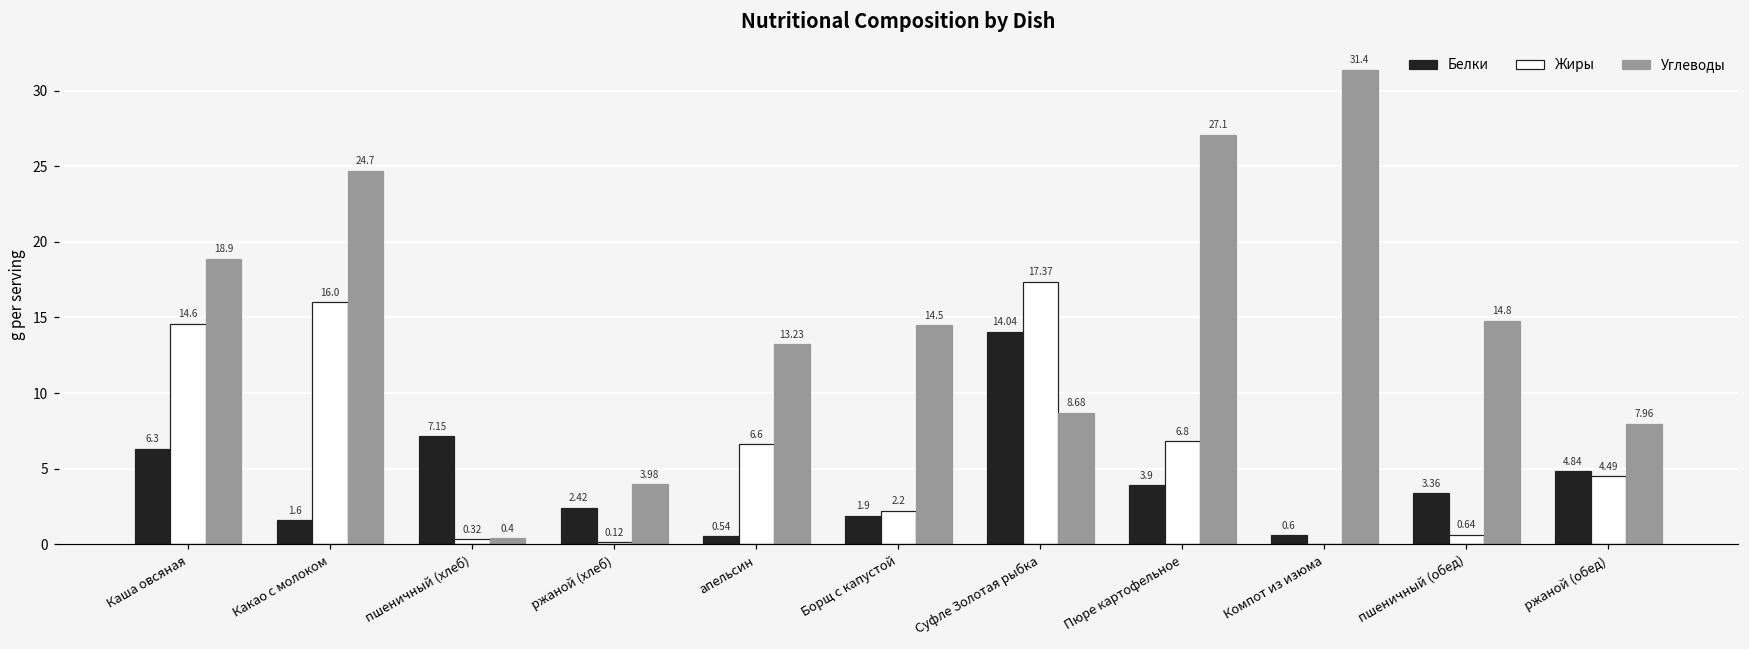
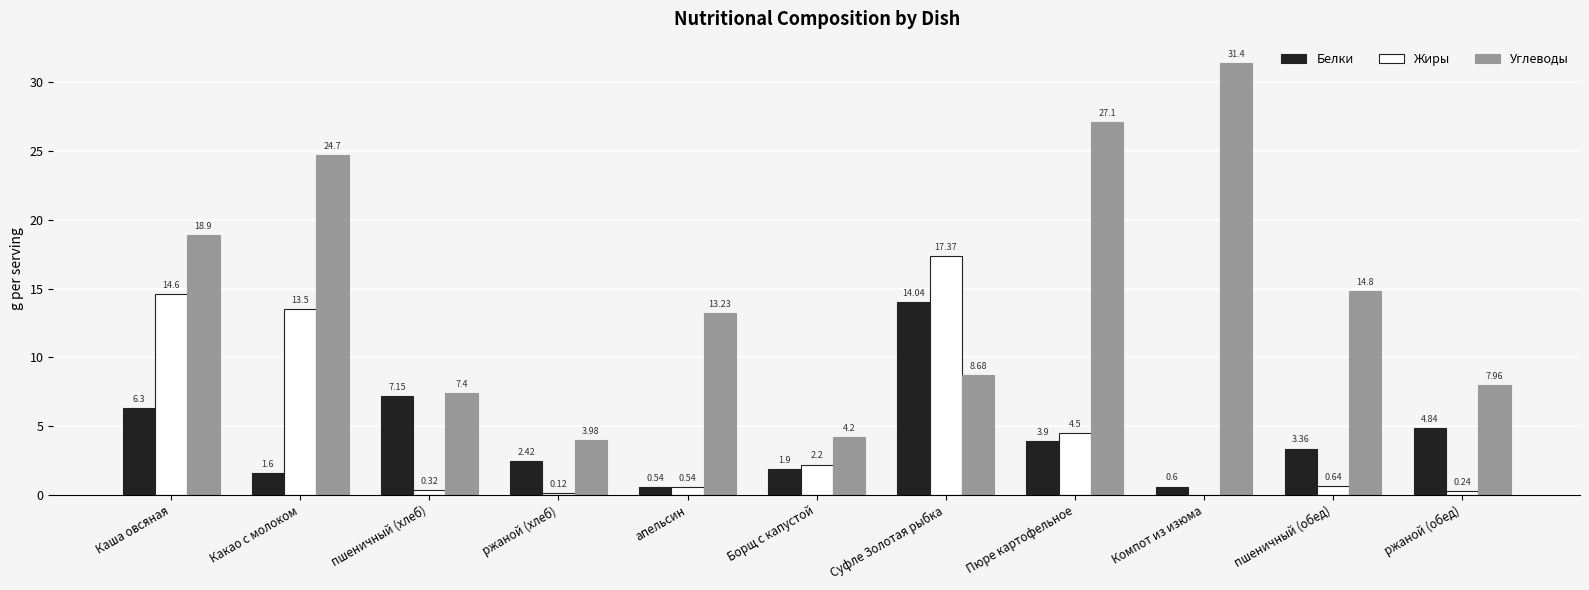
  {
    "Белки": {
      "Каша овсяная": 6.3,
      "Какао с молоком": 1.6,
      "пшеничный (хлеб)": 7.15,
      "ржаной (хлеб)": 2.42,
      "апельсин": 0.54,
      "Борщ с капустой": 1.9,
      "Суфле Золотая рыбка": 14.04,
      "Пюре картофельное": 3.9,
      "Компот из изюма": 0.6,
      "пшеничный (обед)": 3.36,
      "ржаной (обед)": 4.84
    },
    "Жиры": {
      "Каша овсяная": 14.6,
-     "Какао с молоком": 16.0,
+     "Какао с молоком": 13.5,
      "пшеничный (хлеб)": 0.32,
      "ржаной (хлеб)": 0.12,
-     "апельсин": 6.6,
+     "апельсин": 0.54,
      "Борщ с капустой": 2.2,
      "Суфле Золотая рыбка": 17.37,
-     "Пюре картофельное": 6.8,
+     "Пюре картофельное": 4.5,
      "пшеничный (обед)": 0.64,
-     "ржаной (обед)": 4.49
+     "ржаной (обед)": 0.24
    },
    "Углеводы": {
      "Каша овсяная": 18.9,
      "Какао с молоком": 24.7,
-     "пшеничный (хлеб)": 0.4,
+     "пшеничный (хлеб)": 7.4,
      "ржаной (хлеб)": 3.98,
      "апельсин": 13.23,
-     "Борщ с капустой": 14.5,
+     "Борщ с капустой": 4.2,
      "Суфле Золотая рыбка": 8.68,
      "Пюре картофельное": 27.1,
      "Компот из изюма": 31.4,
      "пшеничный (обед)": 14.8,
      "ржаной (обед)": 7.96
    }
  }
